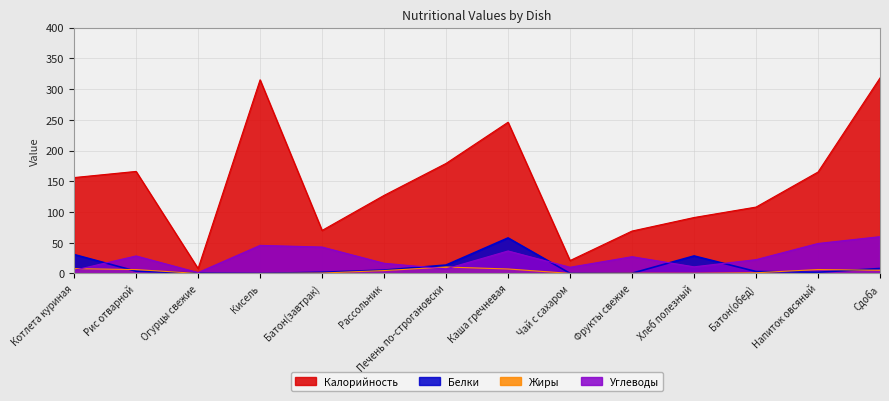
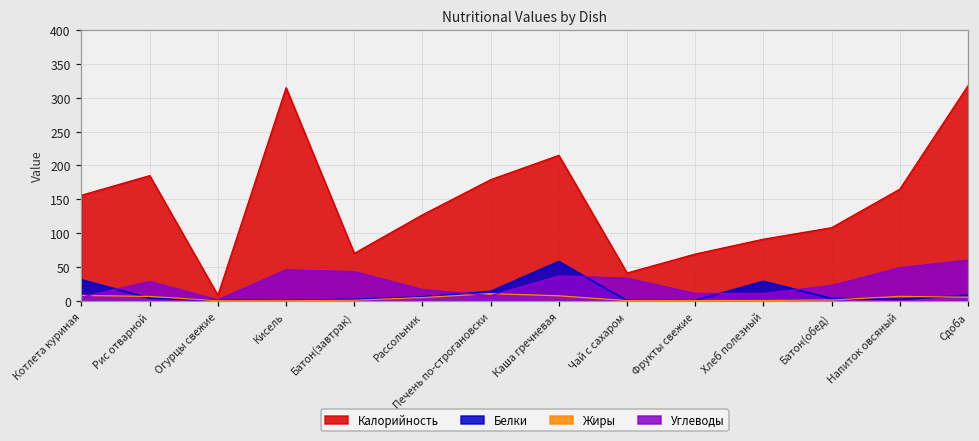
  {
    "Калорийность": {
      "Котлета куриная": 160,
-     "Рис отварной": 170,
+     "Рис отварной": 190,
      "Огурцы свежие": 10,
      "Кисель": 320,
      "Батон(завтрак)": 70,
      "Рассольник": 130,
      "Печень по-строгановски": 180,
-     "Каша гречневая": 250,
-     "Чай с сахаром": 20,
+     "Каша гречневая": 220,
+     "Чай с сахаром": 40,
      "Фрукты свежие": 70,
      "Хлеб полезный": 90,
      "Батон(обед)": 110,
      "Напиток овсяный": 170,
      "Сдоба": 320
    },
    "Белки": {
      "Котлета куриная": 30,
      "Каша гречневая": 60,
      "Хлеб полезный": 30,
      "Напиток овсяный": 0
    },
    "Жиры": {
      "Каша гречневая": 10,
      "Хлеб полезный": 0,
      "Напиток овсяный": 10
    },
    "Углеводы": {
      "Рис отварной": 30,
      "Кисель": 50,
      "Батон(завтрак)": 40,
      "Рассольник": 20,
      "Каша гречневая": 40,
-     "Чай с сахаром": 10,
-     "Фрукты свежие": 30,
+     "Чай с сахаром": 30,
+     "Фрукты свежие": 10,
      "Хлеб полезный": 10,
      "Батон(обед)": 20,
      "Напиток овсяный": 50,
      "Сдоба": 60
    }
  }
